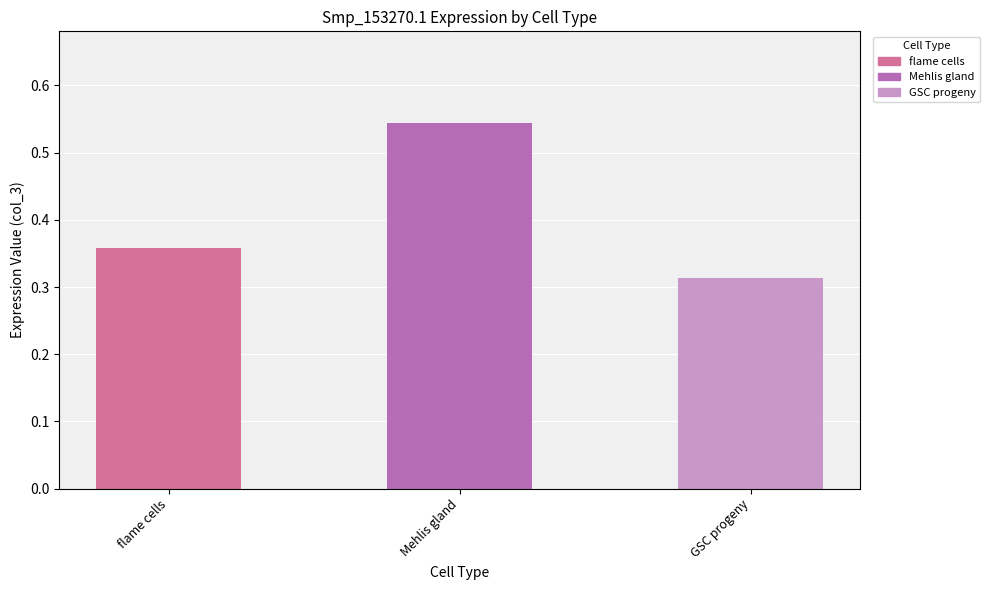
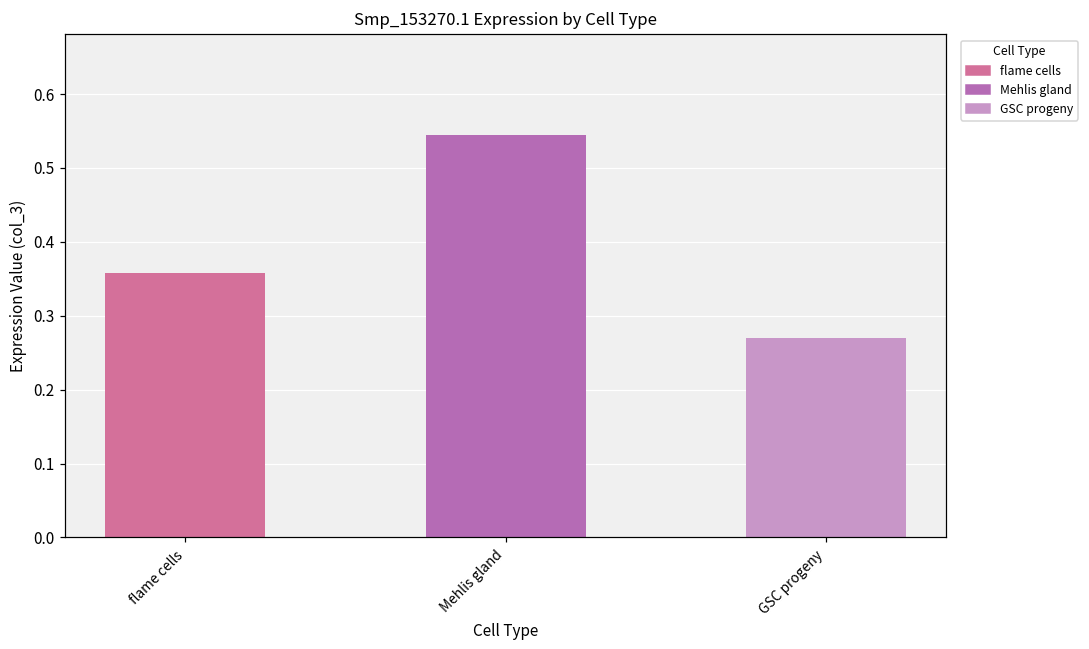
  {
    "flame cells": 0.36,
    "Mehlis gland": 0.54,
-   "GSC progeny": 0.31
+   "GSC progeny": 0.27
  }
